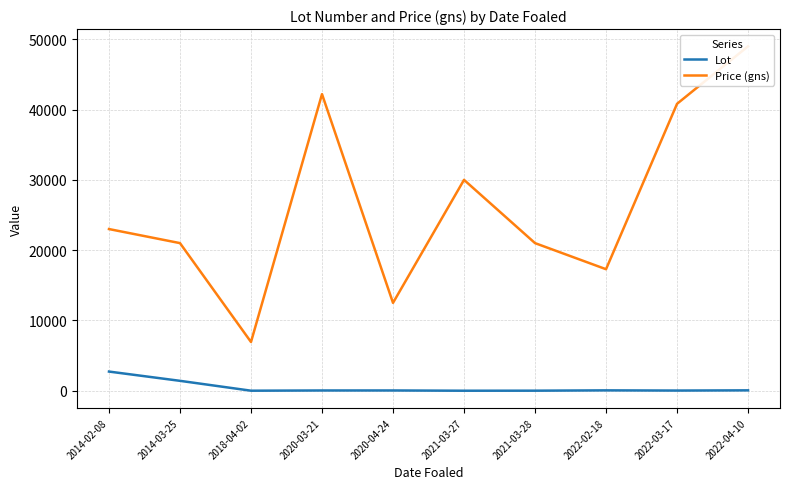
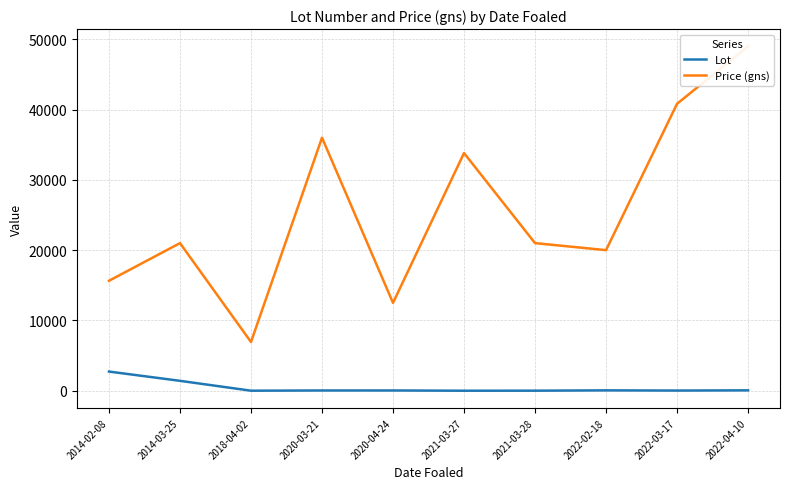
  {
    "Lot": {
      "2014-02-08": 3000,
      "2014-03-25": 1000,
      "2018-04-02": 0,
      "2020-03-21": 0,
      "2020-04-24": 0,
      "2021-03-27": 0,
      "2021-03-28": 0,
      "2022-02-18": 0,
      "2022-03-17": 0,
      "2022-04-10": 0
    },
    "Price (gns)": {
-     "2014-02-08": 23000,
+     "2014-02-08": 16000,
      "2014-03-25": 21000,
      "2018-04-02": 7000,
-     "2020-03-21": 42000,
+     "2020-03-21": 36000,
      "2020-04-24": 13000,
-     "2021-03-27": 30000,
+     "2021-03-27": 34000,
      "2021-03-28": 21000,
-     "2022-02-18": 17000,
+     "2022-02-18": 20000,
      "2022-03-17": 41000
    }
  }
